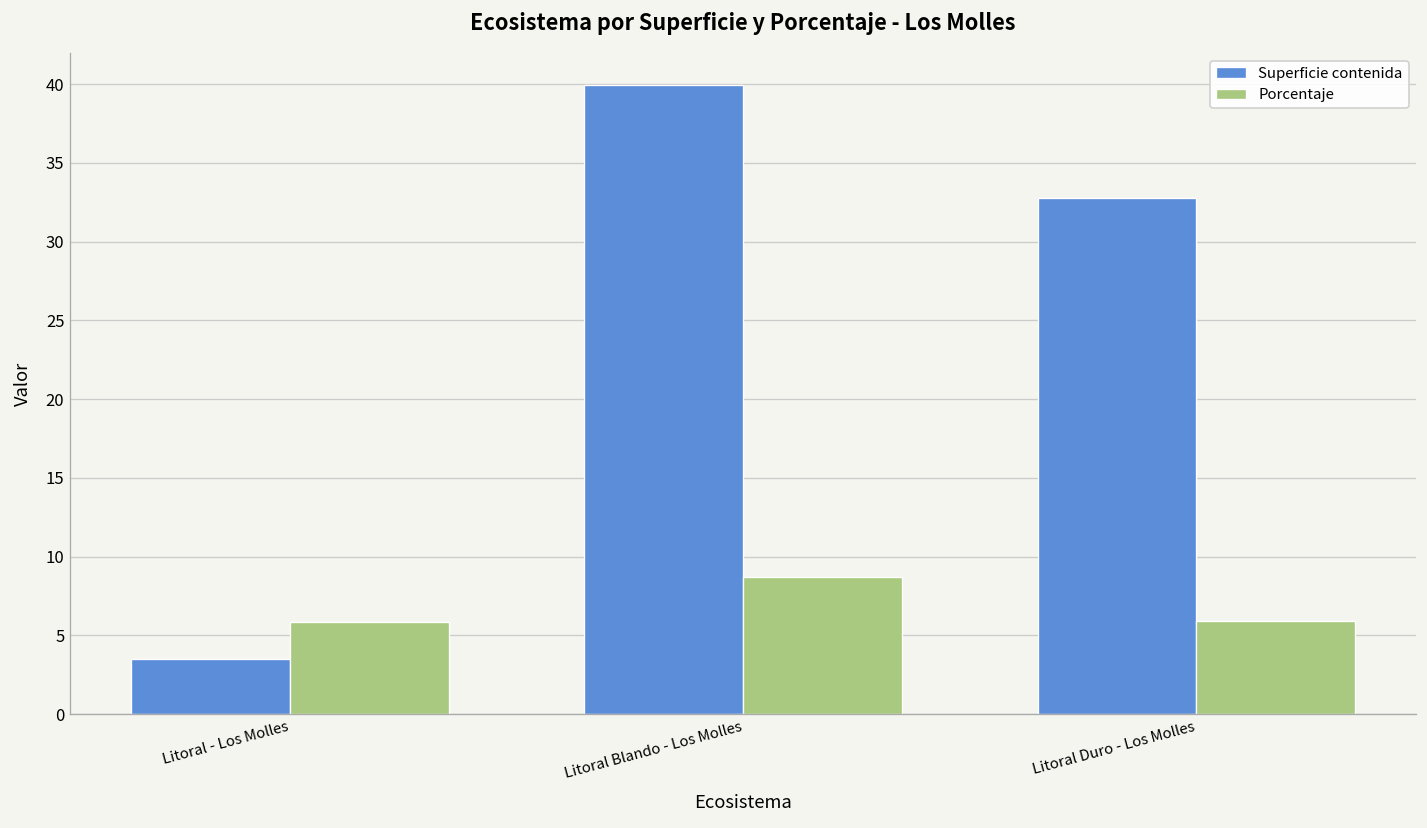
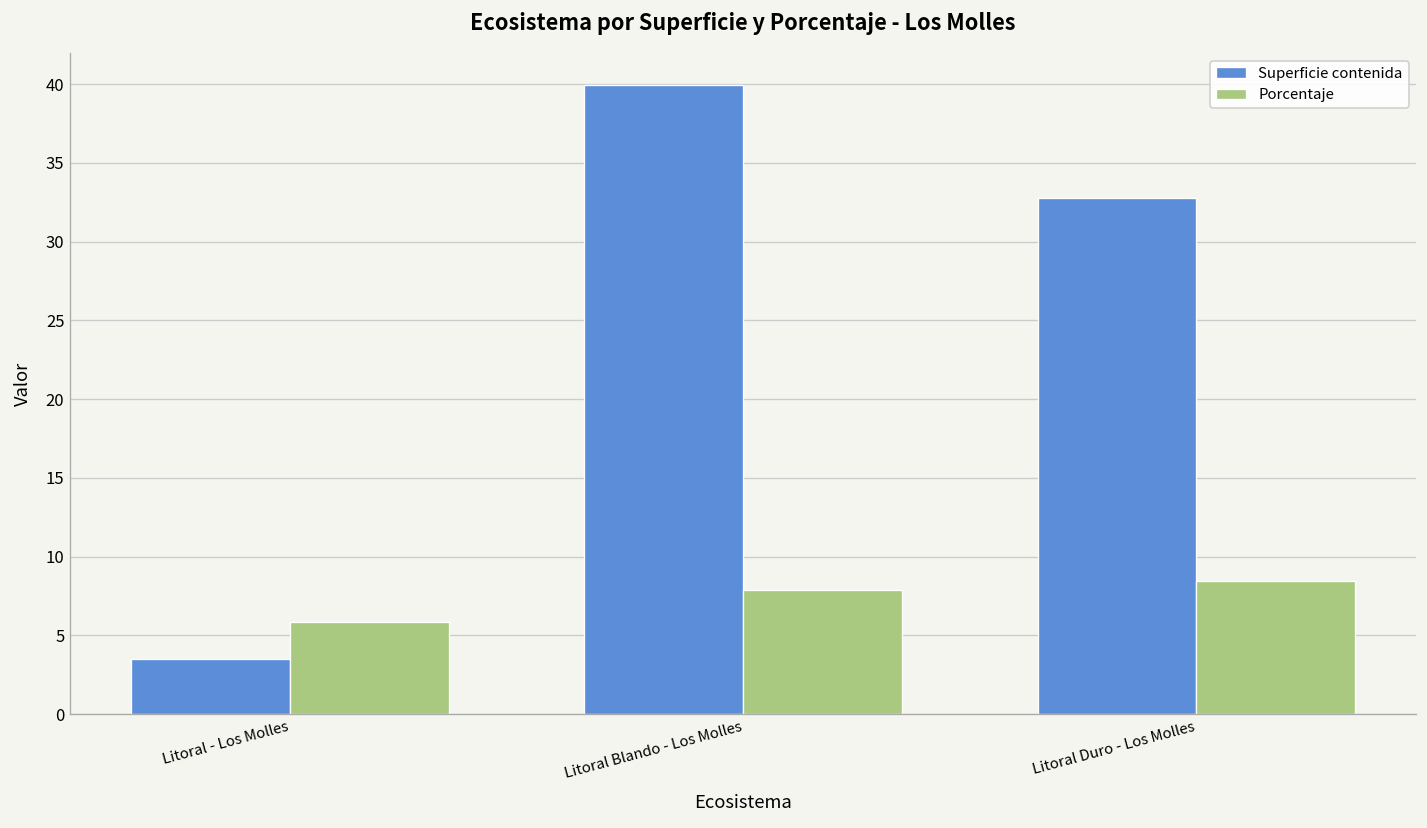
  {
    "Superficie contenida": {
      "Litoral - Los Molles": 3.5,
      "Litoral Blando - Los Molles": 40.0,
      "Litoral Duro - Los Molles": 32.8
    },
    "Porcentaje": {
      "Litoral - Los Molles": 5.8,
-     "Litoral Blando - Los Molles": 8.7,
-     "Litoral Duro - Los Molles": 5.9
+     "Litoral Blando - Los Molles": 7.9,
+     "Litoral Duro - Los Molles": 8.5
    }
  }
